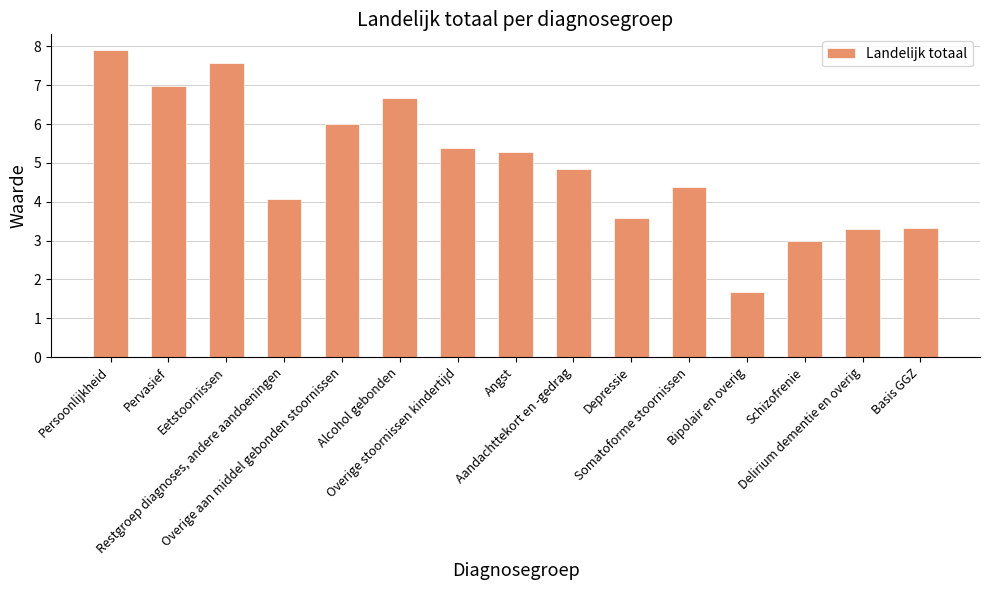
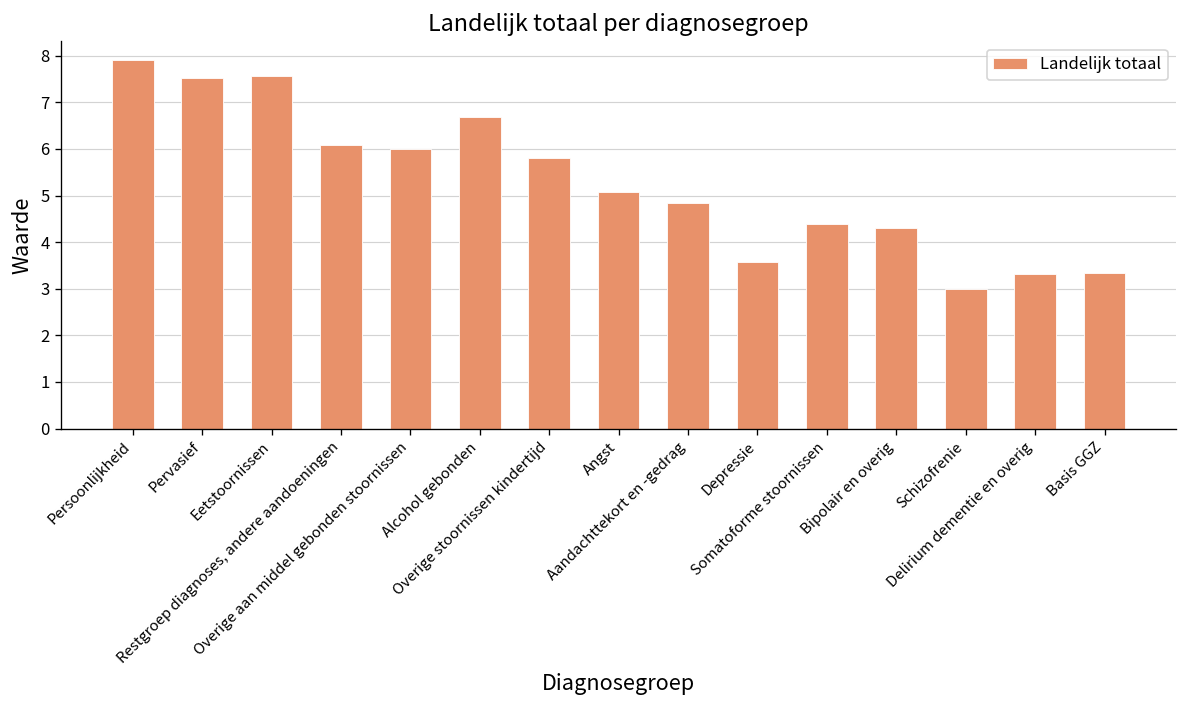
  {
    "Persoonlijkheid": 7.9,
-   "Pervasief": 7.0,
+   "Pervasief": 7.5,
    "Eetstoornissen": 7.6,
-   "Restgroep diagnoses, andere aandoeningen": 4.1,
+   "Restgroep diagnoses, andere aandoeningen": 6.1,
    "Overige aan middel gebonden stoornissen": 6.0,
    "Alcohol gebonden": 6.7,
-   "Overige stoornissen kindertijd": 5.4,
-   "Angst": 5.3,
+   "Overige stoornissen kindertijd": 5.8,
+   "Angst": 5.1,
    "Aandachttekort en -gedrag": 4.8,
    "Depressie": 3.6,
    "Somatoforme stoornissen": 4.4,
-   "Bipolair en overig": 1.7,
+   "Bipolair en overig": 4.3,
    "Schizofrenie": 3.0,
    "Delirium dementie en overig": 3.3,
    "Basis GGZ": 3.3
  }
